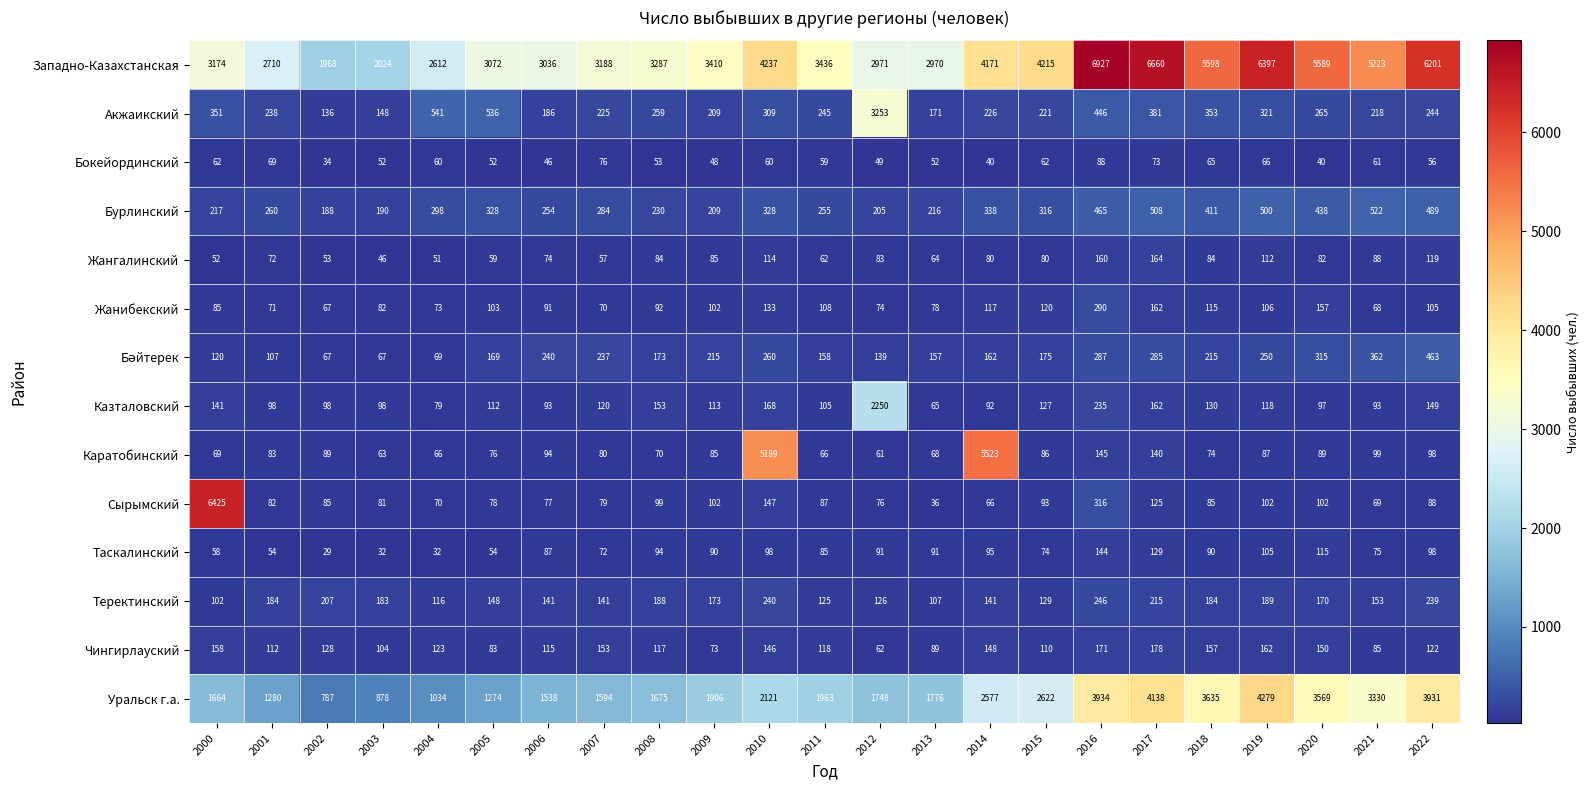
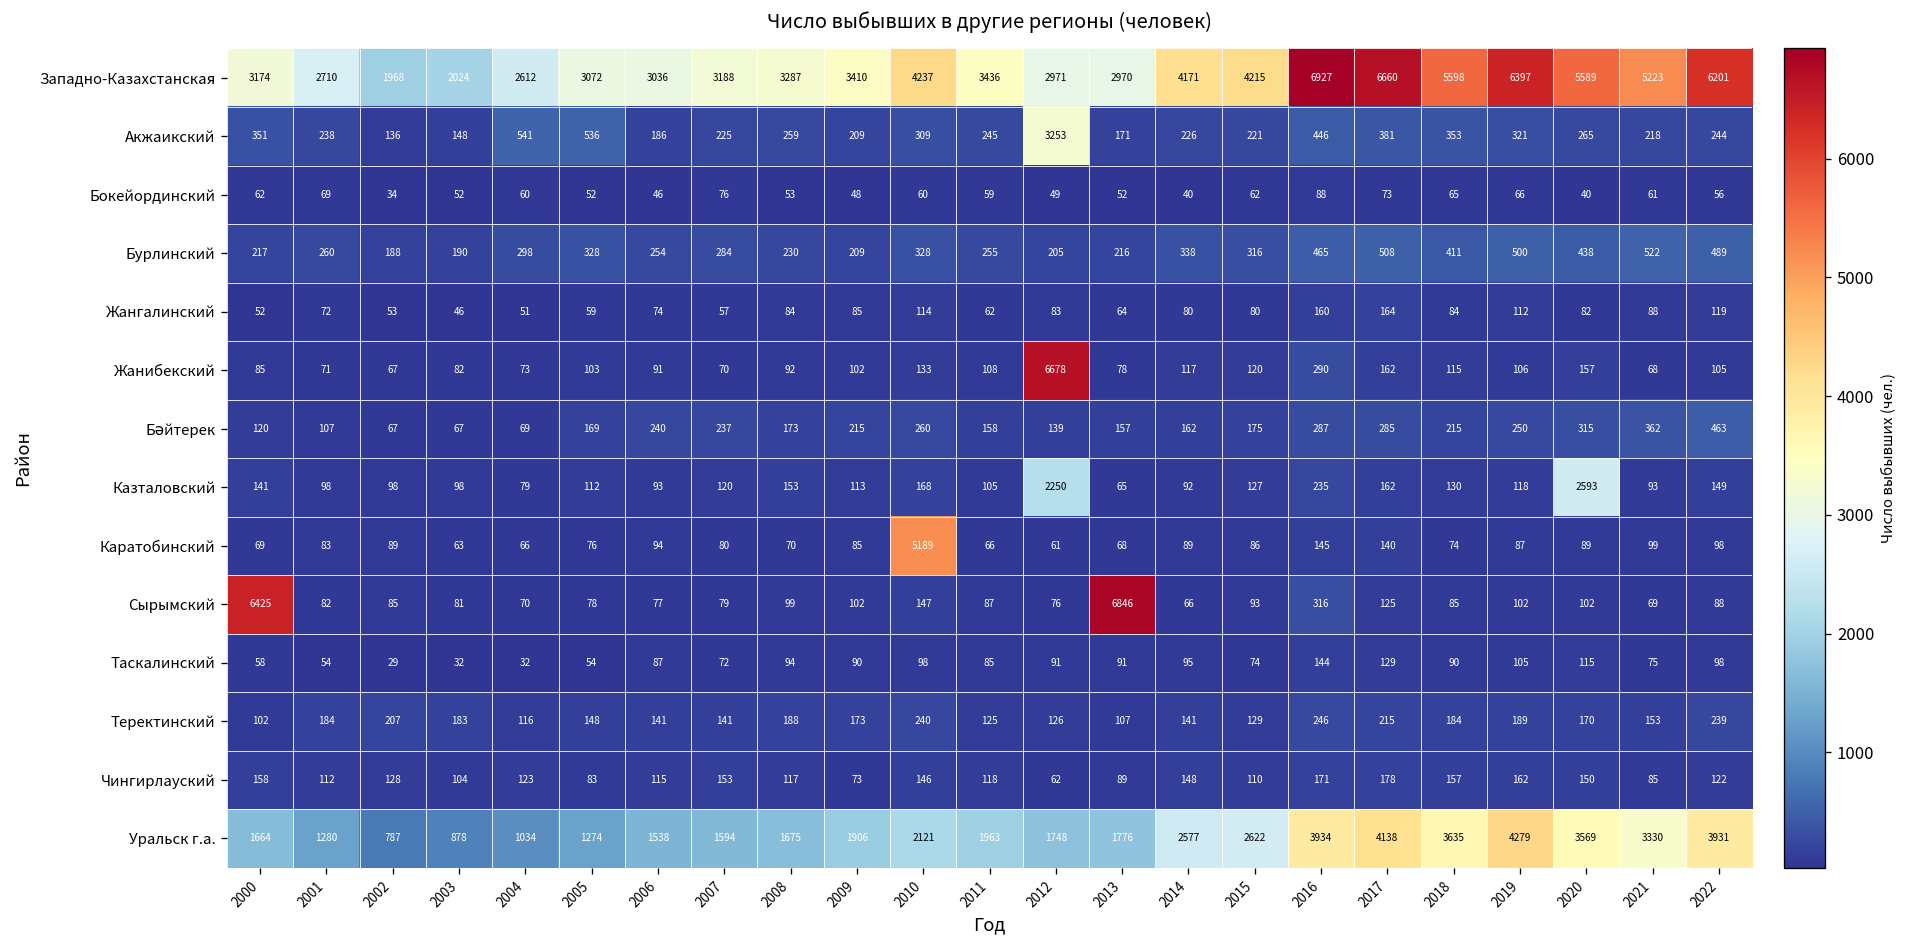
  {
    "Жанибекский": {
      "2000": 85,
      "2001": 71,
      "2002": 67,
      "2003": 82,
      "2004": 73,
      "2005": 103,
      "2006": 91,
      "2007": 70,
      "2008": 92,
      "2009": 102,
      "2010": 133,
      "2011": 108,
-     "2012": 74,
+     "2012": 6678,
      "2013": 78,
      "2014": 117,
      "2015": 120,
      "2016": 290,
      "2017": 162,
      "2018": 115,
      "2019": 106,
      "2020": 157,
      "2021": 68,
      "2022": 105
    },
    "Казталовский": {
      "2000": 141,
      "2001": 98,
      "2002": 98,
      "2003": 98,
      "2004": 79,
      "2005": 112,
      "2006": 93,
      "2007": 120,
      "2008": 153,
      "2009": 113,
      "2010": 168,
      "2011": 105,
      "2012": 2250,
      "2013": 65,
      "2014": 92,
      "2015": 127,
      "2016": 235,
      "2017": 162,
      "2018": 130,
      "2019": 118,
-     "2020": 97,
+     "2020": 2593,
      "2021": 93,
      "2022": 149
    },
    "Каратобинский": {
      "2000": 69,
      "2001": 83,
      "2002": 89,
      "2003": 63,
      "2004": 66,
      "2005": 76,
      "2006": 94,
      "2007": 80,
      "2008": 70,
      "2009": 85,
      "2010": 5189,
      "2011": 66,
      "2012": 61,
      "2013": 68,
-     "2014": 5523,
+     "2014": 89,
      "2015": 86,
      "2016": 145,
      "2017": 140,
      "2018": 74,
      "2019": 87,
      "2020": 89,
      "2021": 99,
      "2022": 98
    },
    "Сырымский": {
      "2000": 6425,
      "2001": 82,
      "2002": 85,
      "2003": 81,
      "2004": 70,
      "2005": 78,
      "2006": 77,
      "2007": 79,
      "2008": 99,
      "2009": 102,
      "2010": 147,
      "2011": 87,
      "2012": 76,
-     "2013": 36,
+     "2013": 6846,
      "2014": 66,
      "2015": 93,
      "2016": 316,
      "2017": 125,
      "2018": 85,
      "2019": 102,
      "2020": 102,
      "2021": 69,
      "2022": 88
    }
  }
